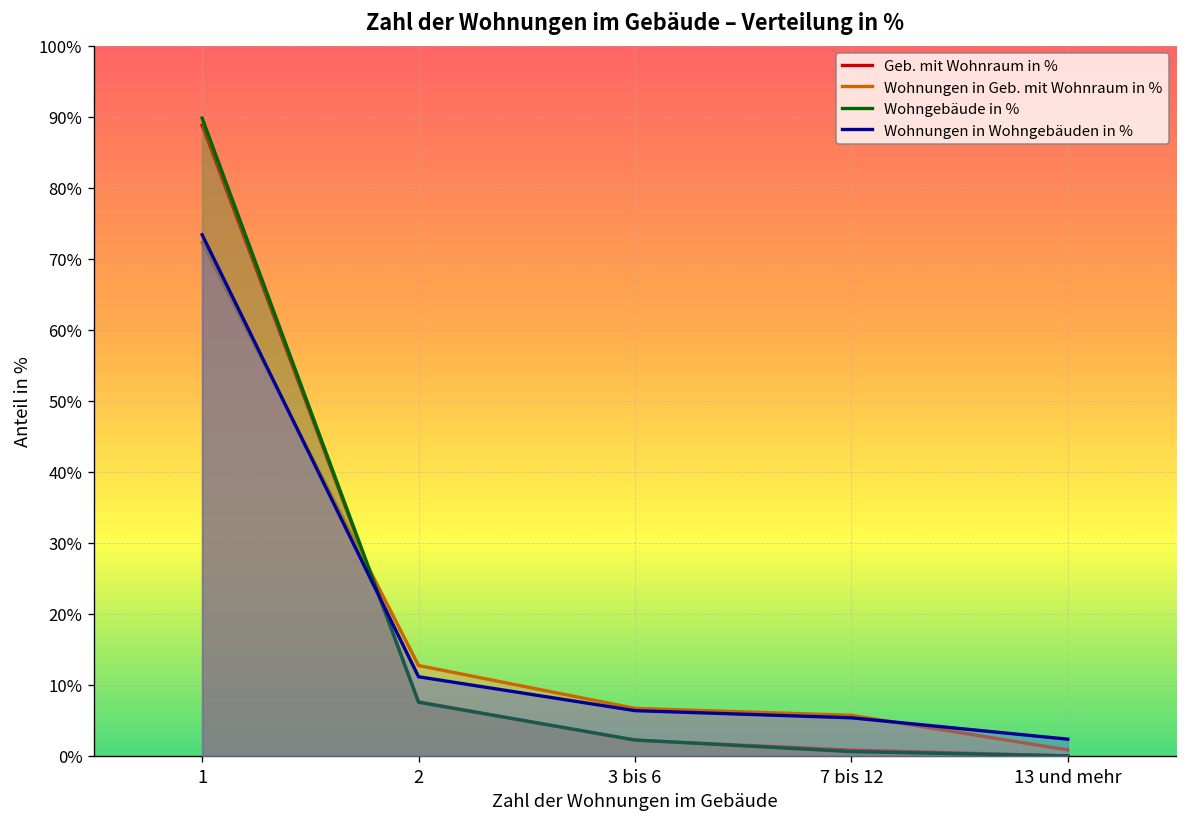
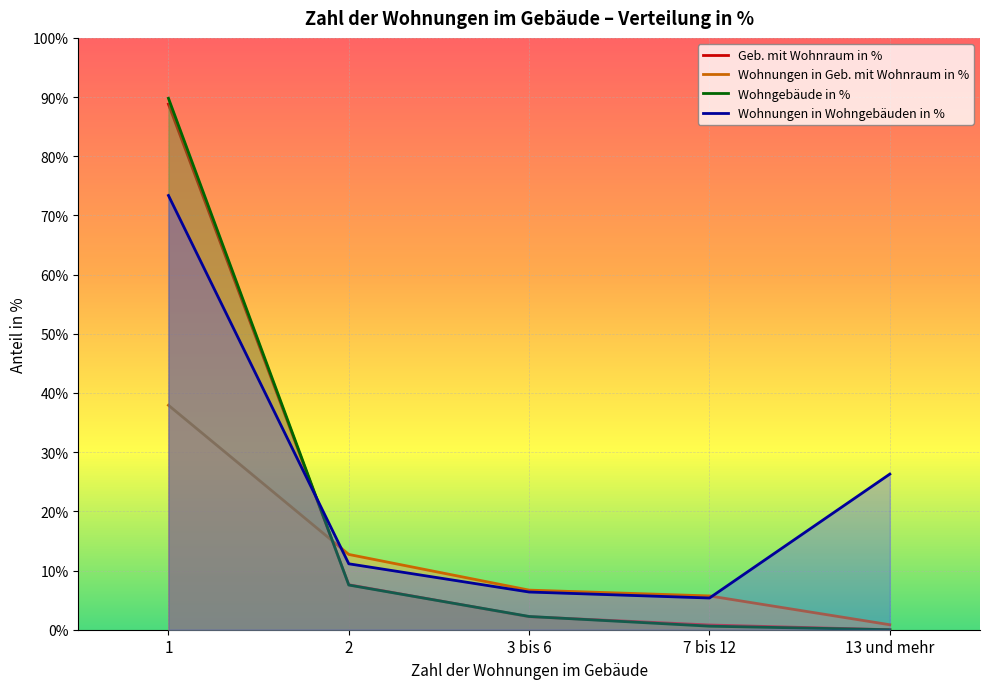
  {
    "Geb. mit Wohnraum in %": {
      "1": "89%"
    },
    "Wohnungen in Geb. mit Wohnraum in %": {
-     "1": "72%",
+     "1": "38%",
      "2": "13%",
      "13 und mehr": "1%"
    },
    "Wohngebäude in %": {
      "1": "90%"
    },
    "Wohnungen in Wohngebäuden in %": {
      "1": "73%",
      "2": "11%",
-     "13 und mehr": "2%"
+     "13 und mehr": "26%"
    }
  }
